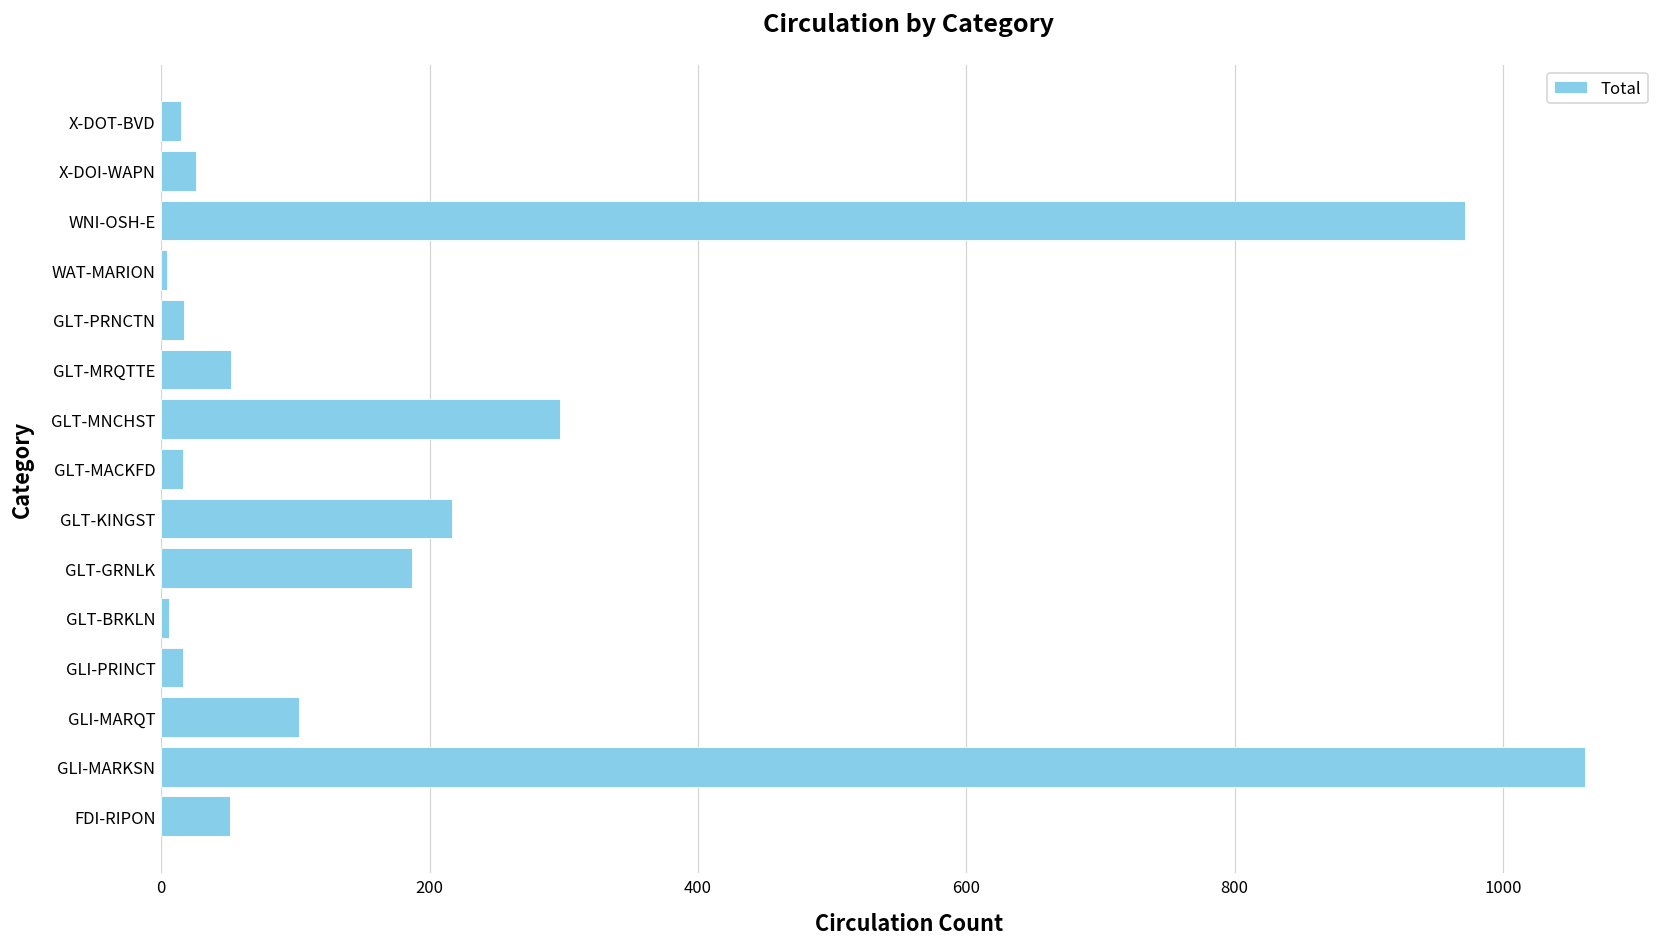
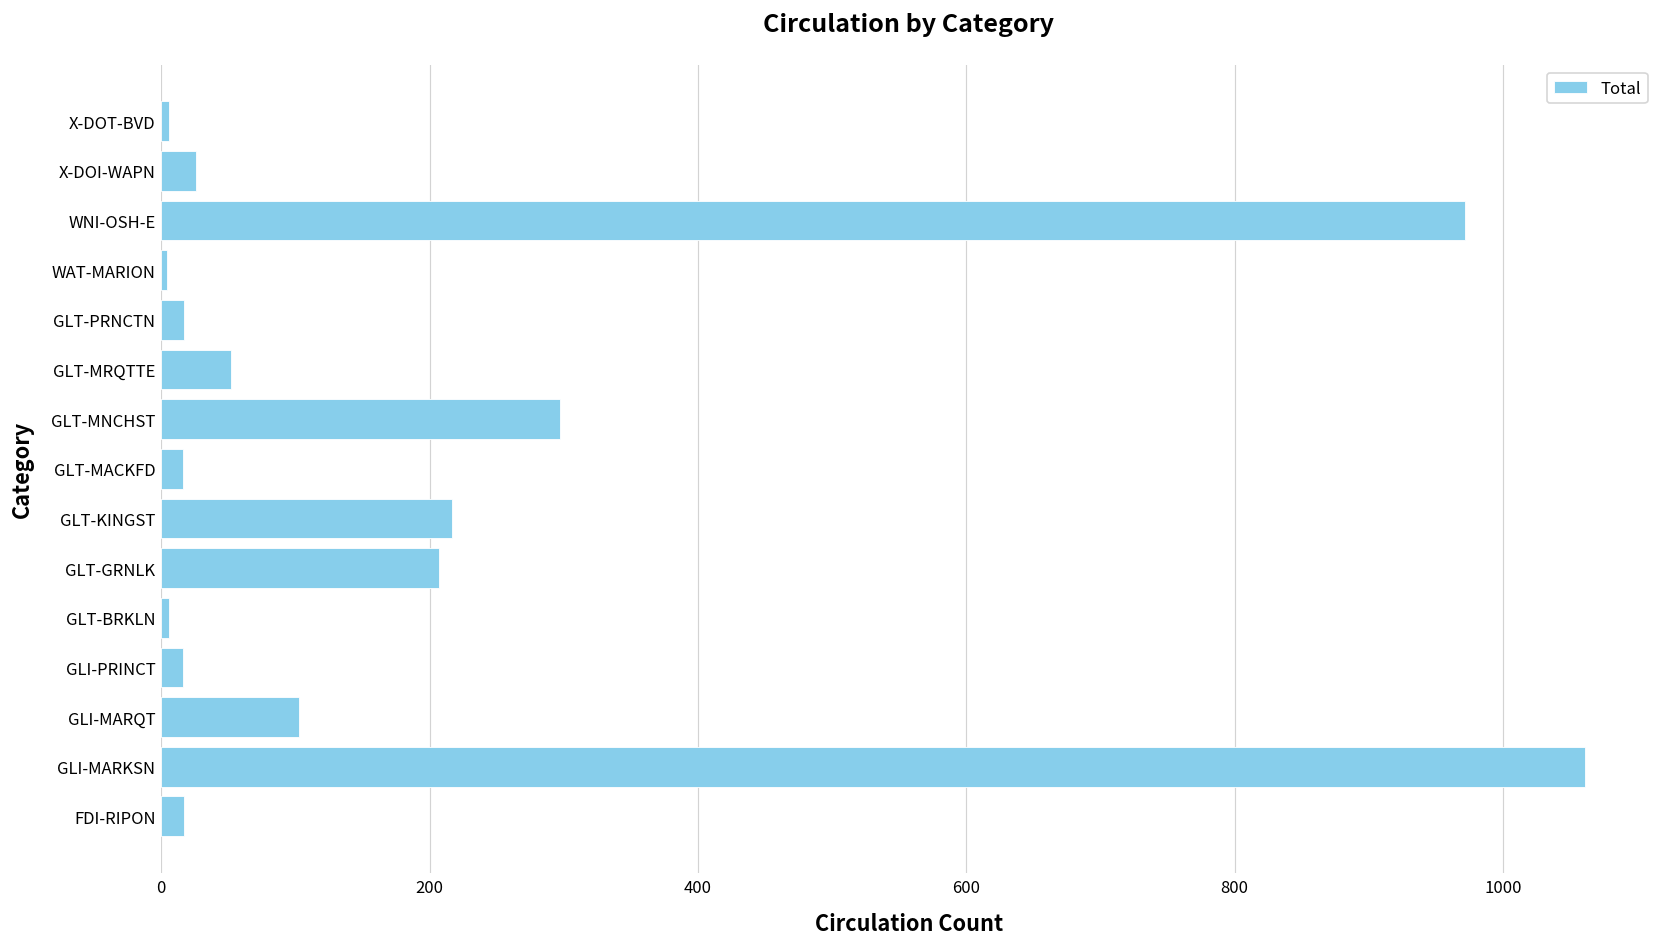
  {
-   "X-DOT-BVD": 15,
+   "X-DOT-BVD": 6,
    "X-DOI-WAPN": 26,
    "WNI-OSH-E": 972,
    "WAT-MARION": 4,
    "GLT-PRNCTN": 17,
    "GLT-MRQTTE": 52,
    "GLT-MNCHST": 297,
    "GLT-MACKFD": 16,
    "GLT-KINGST": 217,
-   "GLT-GRNLK": 187,
+   "GLT-GRNLK": 207,
    "GLT-BRKLN": 6,
    "GLI-PRINCT": 16,
    "GLI-MARQT": 103,
    "GLI-MARKSN": 1061,
-   "FDI-RIPON": 51
+   "FDI-RIPON": 17
  }
